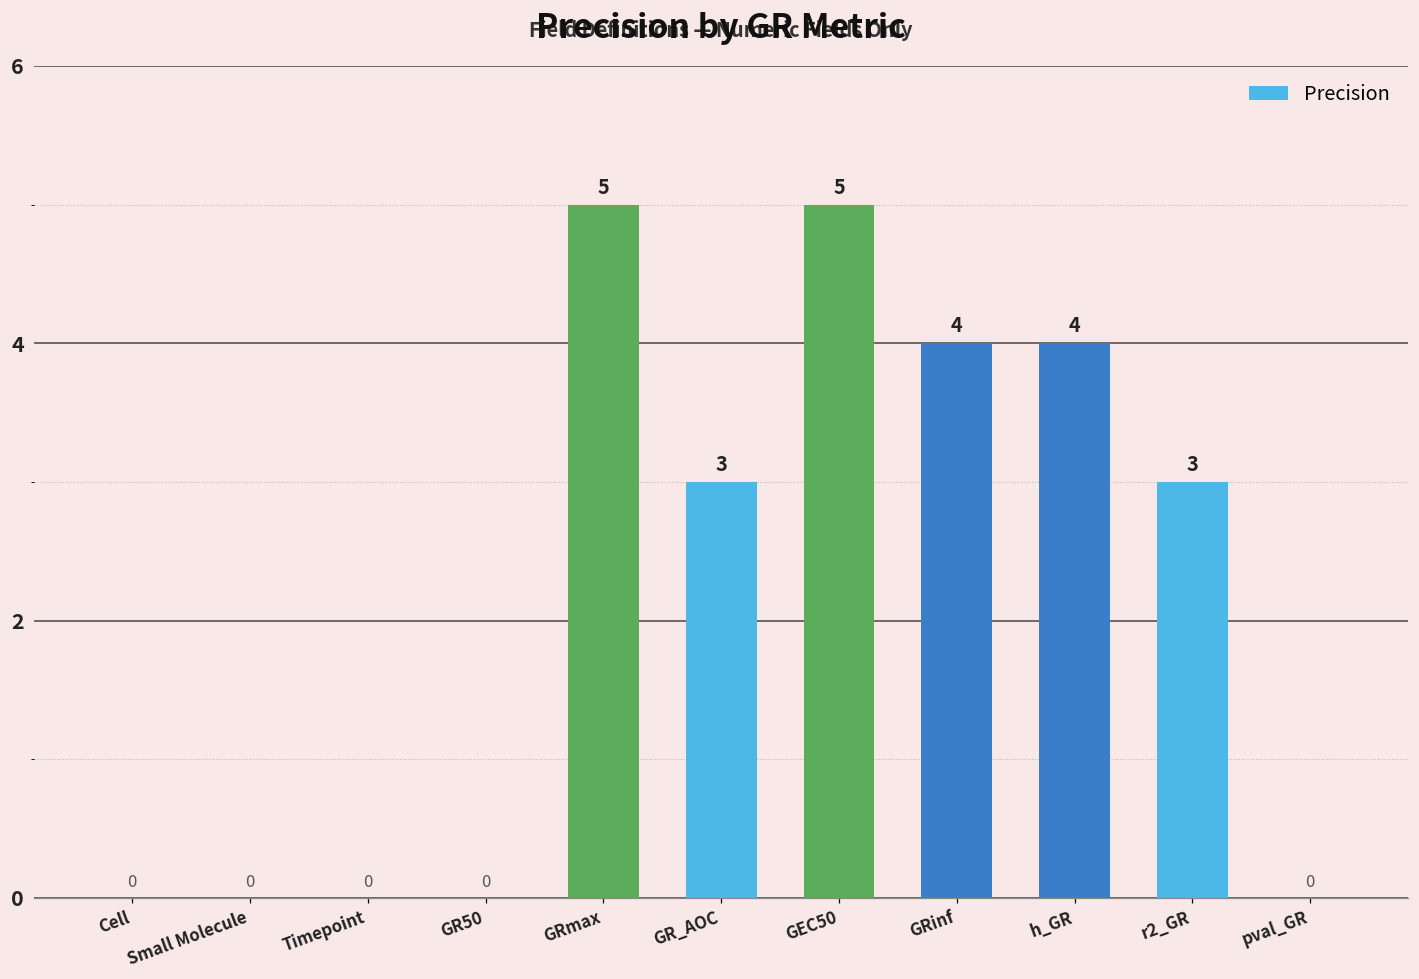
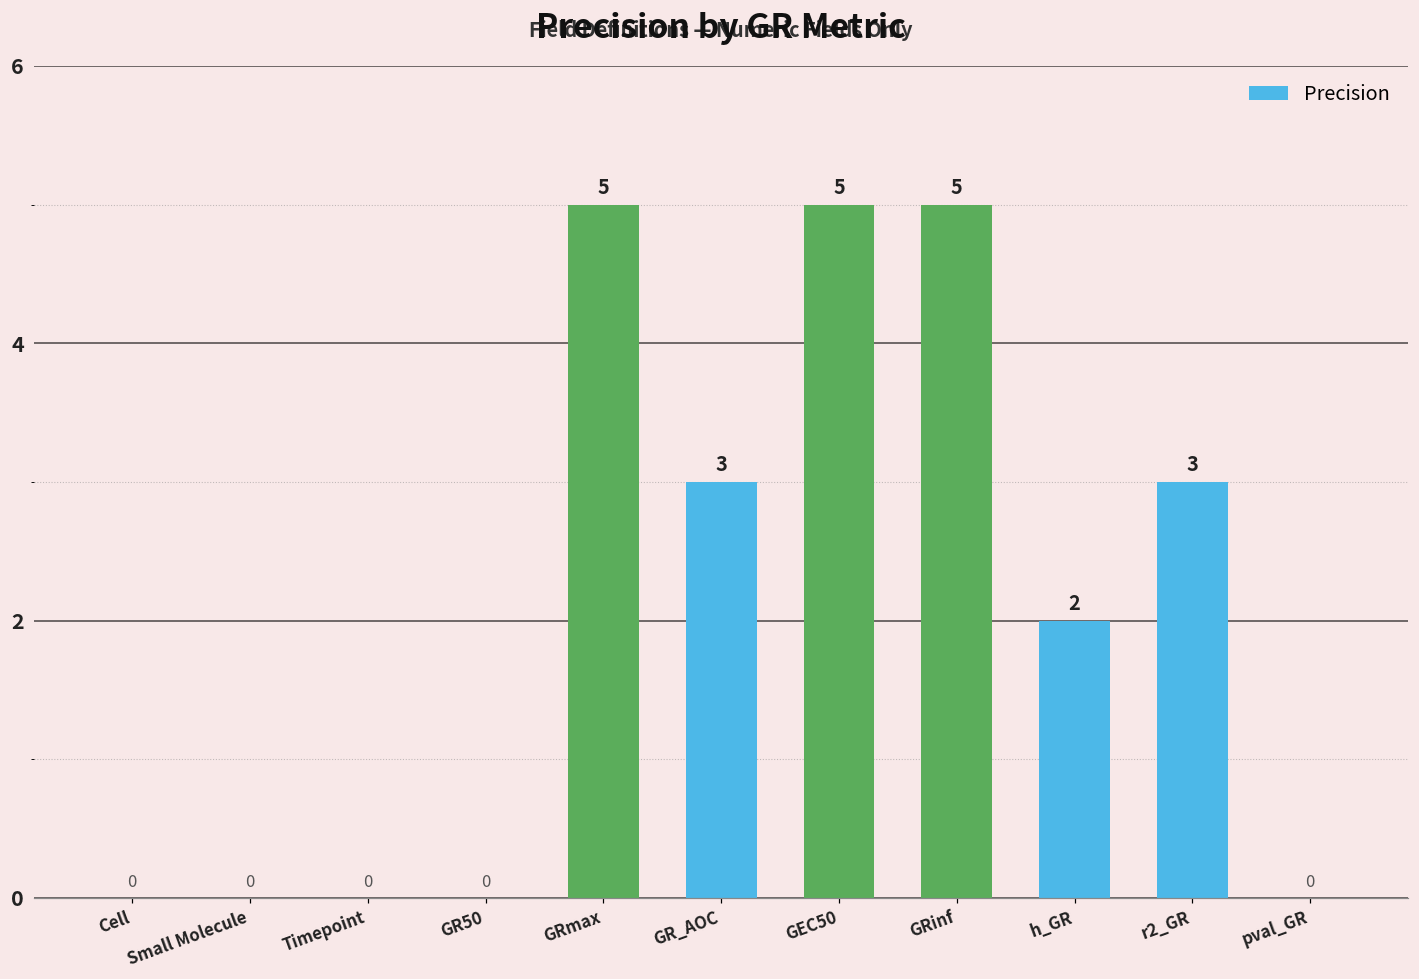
  {
    "Cell": 0,
    "Small Molecule": 0,
    "Timepoint": 0,
    "GR50": 0,
    "GRmax": 5,
    "GR_AOC": 3,
    "GEC50": 5,
-   "GRinf": 4,
-   "h_GR": 4,
+   "GRinf": 5,
+   "h_GR": 2,
    "r2_GR": 3,
    "pval_GR": 0
  }
